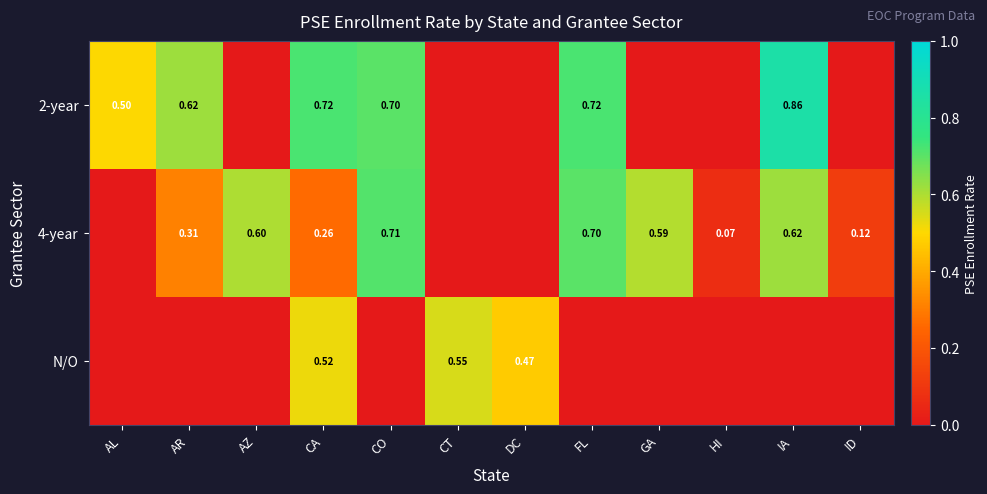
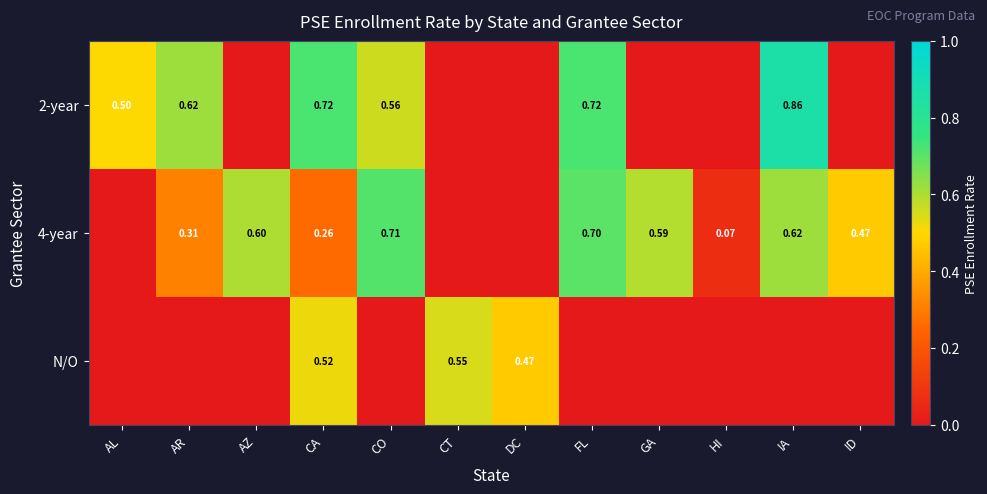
  {
    "2-year": {
      "AL": 0.50,
      "AR": 0.62,
      "CA": 0.72,
-     "CO": 0.70,
+     "CO": 0.56,
      "FL": 0.72,
      "IA": 0.86
    },
    "4-year": {
      "AR": 0.31,
      "AZ": 0.60,
      "CA": 0.26,
      "CO": 0.71,
      "FL": 0.70,
      "GA": 0.59,
      "HI": 0.07,
      "IA": 0.62,
-     "ID": 0.12
+     "ID": 0.47
    },
    "N/O": {
      "CA": 0.52,
      "CT": 0.55,
      "DC": 0.47
    }
  }
